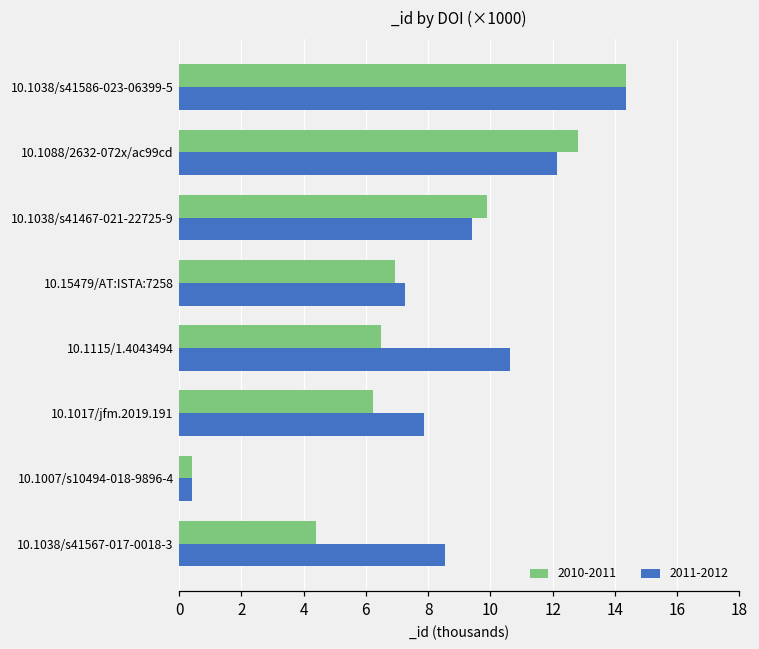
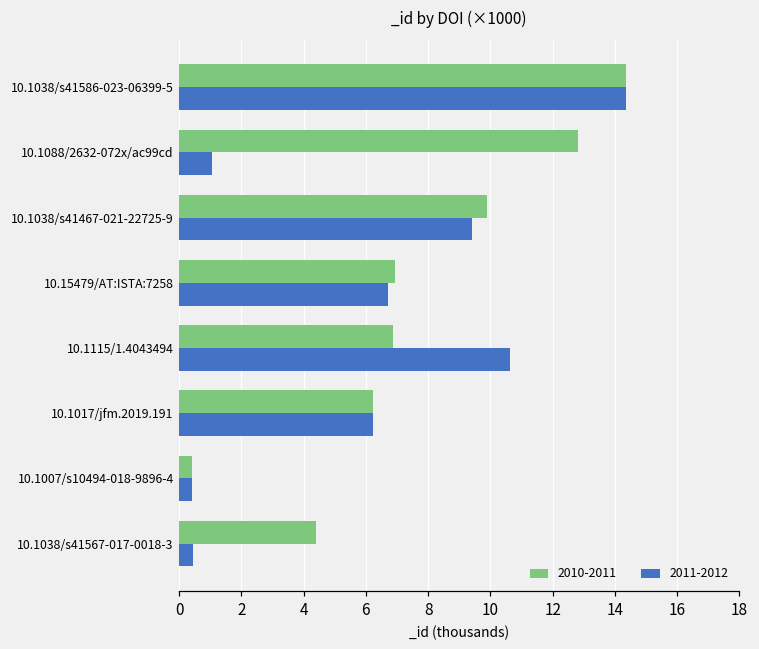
  {
    "2010-2011": {
      "10.1038/s41586-023-06399-5": 14.3,
      "10.1088/2632-072x/ac99cd": 12.8,
      "10.1038/s41467-021-22725-9": 9.9,
      "10.15479/AT:ISTA:7258": 6.9,
-     "10.1115/1.4043494": 6.5,
+     "10.1115/1.4043494": 6.9,
      "10.1017/jfm.2019.191": 6.2,
      "10.1007/s10494-018-9896-4": 0.4,
      "10.1038/s41567-017-0018-3": 4.4
    },
    "2011-2012": {
      "10.1038/s41586-023-06399-5": 14.3,
-     "10.1088/2632-072x/ac99cd": 12.1,
+     "10.1088/2632-072x/ac99cd": 1.1,
      "10.1038/s41467-021-22725-9": 9.4,
-     "10.15479/AT:ISTA:7258": 7.3,
+     "10.15479/AT:ISTA:7258": 6.7,
      "10.1115/1.4043494": 10.6,
-     "10.1017/jfm.2019.191": 7.9,
+     "10.1017/jfm.2019.191": 6.2,
      "10.1007/s10494-018-9896-4": 0.4,
-     "10.1038/s41567-017-0018-3": 8.6
+     "10.1038/s41567-017-0018-3": 0.5
    }
  }
